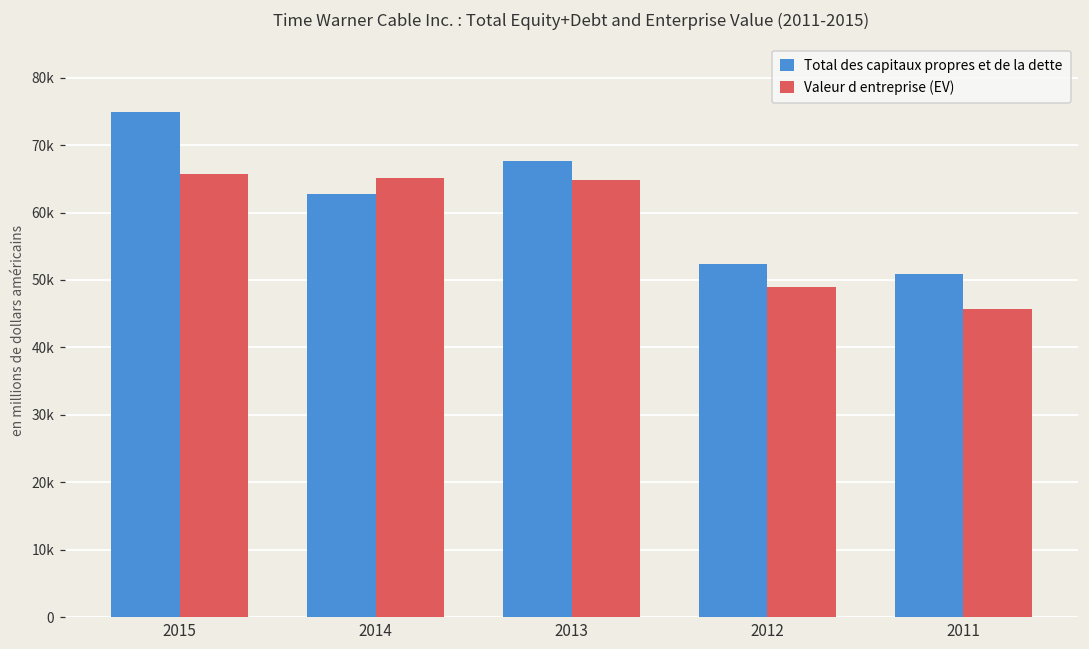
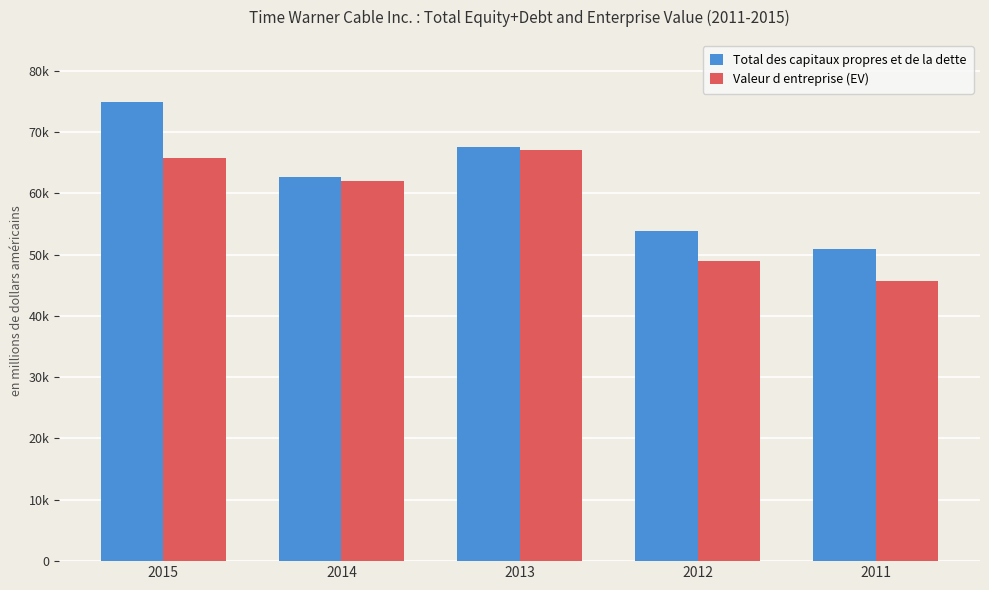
  {
    "Total des capitaux propres et de la dette": {
      "2015": 75000,
      "2014": 63000,
      "2013": 68000,
-     "2012": 52000,
+     "2012": 54000,
      "2011": 51000
    },
    "Valeur d entreprise (EV)": {
      "2015": 66000,
-     "2014": 65000,
-     "2013": 65000,
+     "2014": 62000,
+     "2013": 67000,
      "2012": 49000,
      "2011": 46000
    }
  }
